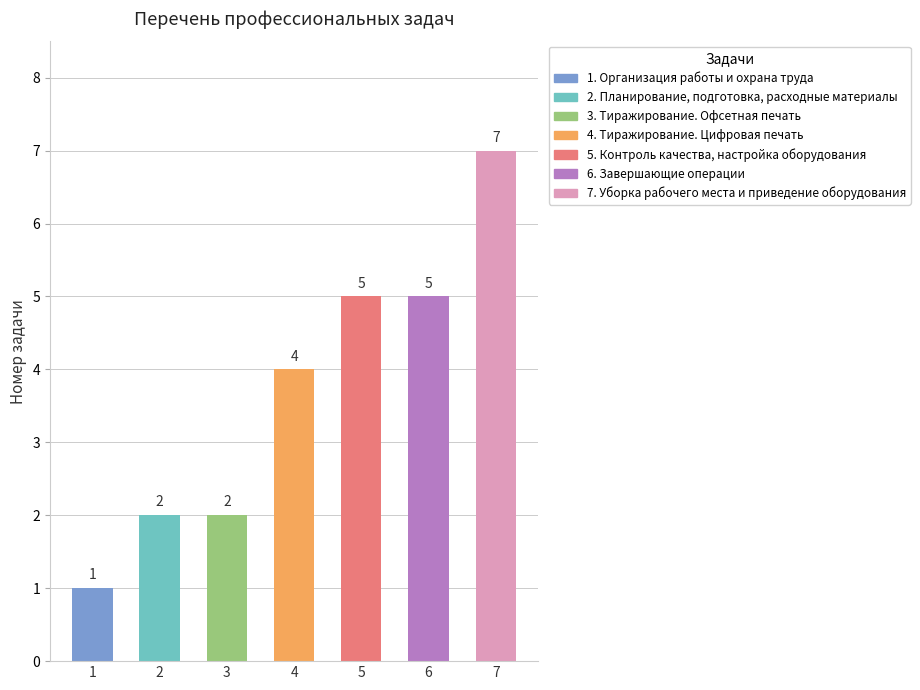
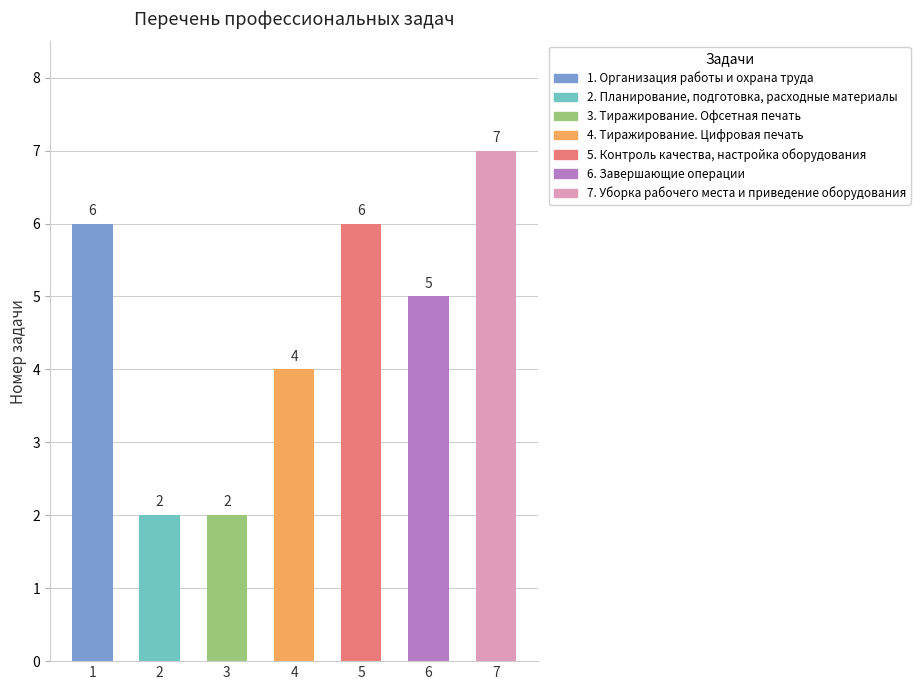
  {
-   "1": 1,
+   "1": 6,
    "2": 2,
    "3": 2,
    "4": 4,
-   "5": 5,
+   "5": 6,
    "6": 5,
    "7": 7
  }
